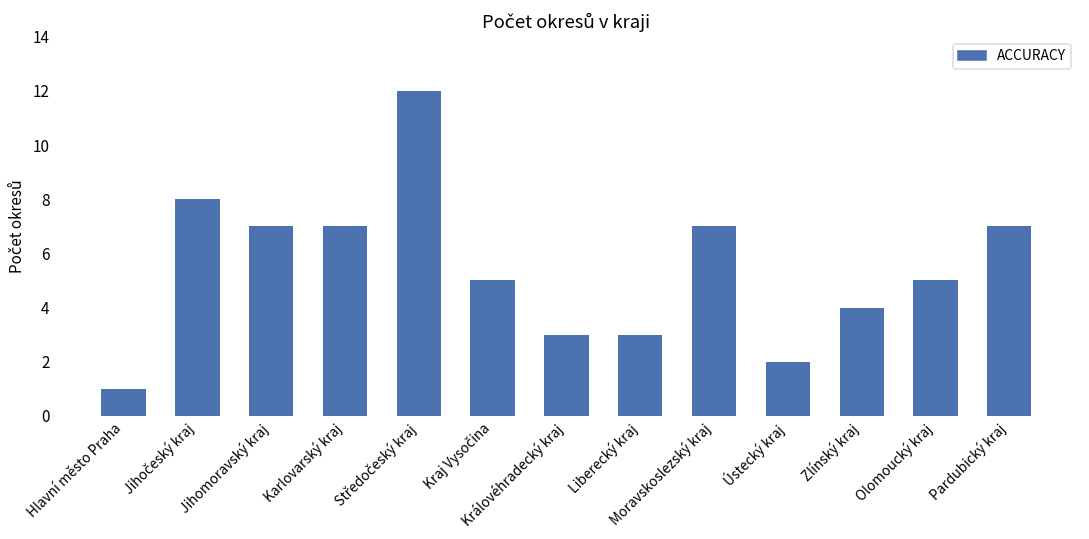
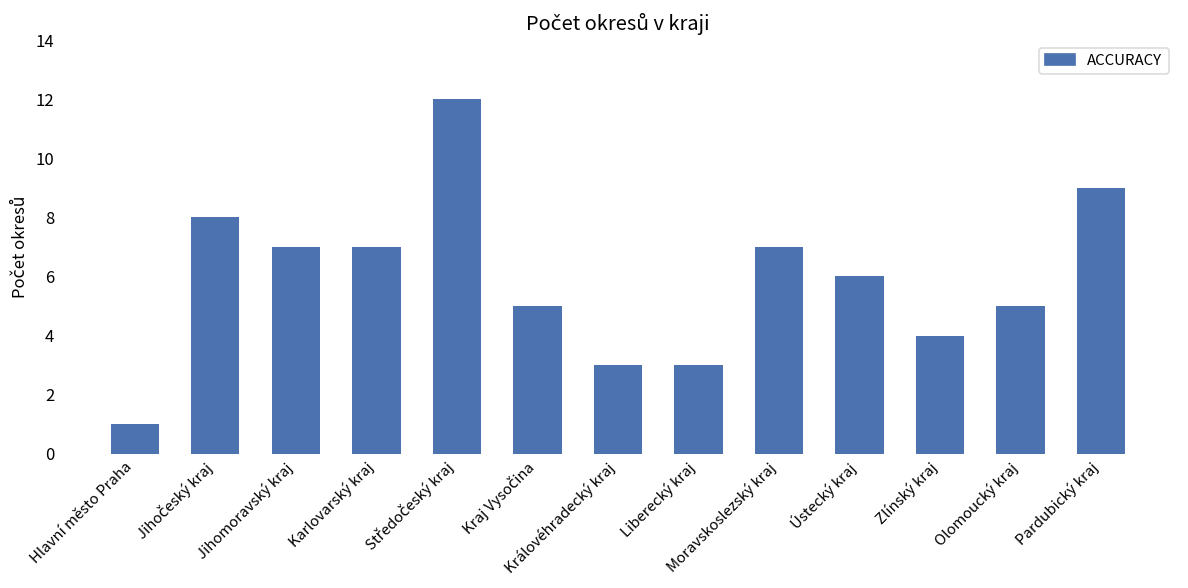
  {
    "Hlavní město Praha": 1,
    "Jihočeský kraj": 8,
    "Jihomoravský kraj": 7,
    "Karlovarský kraj": 7,
    "Středočeský kraj": 12,
    "Kraj Vysočina": 5,
    "Královéhradecký kraj": 3,
    "Liberecký kraj": 3,
    "Moravskoslezský kraj": 7,
-   "Ústecký kraj": 2,
+   "Ústecký kraj": 6,
    "Zlínský kraj": 4,
    "Olomoucký kraj": 5,
-   "Pardubický kraj": 7
+   "Pardubický kraj": 9
  }
